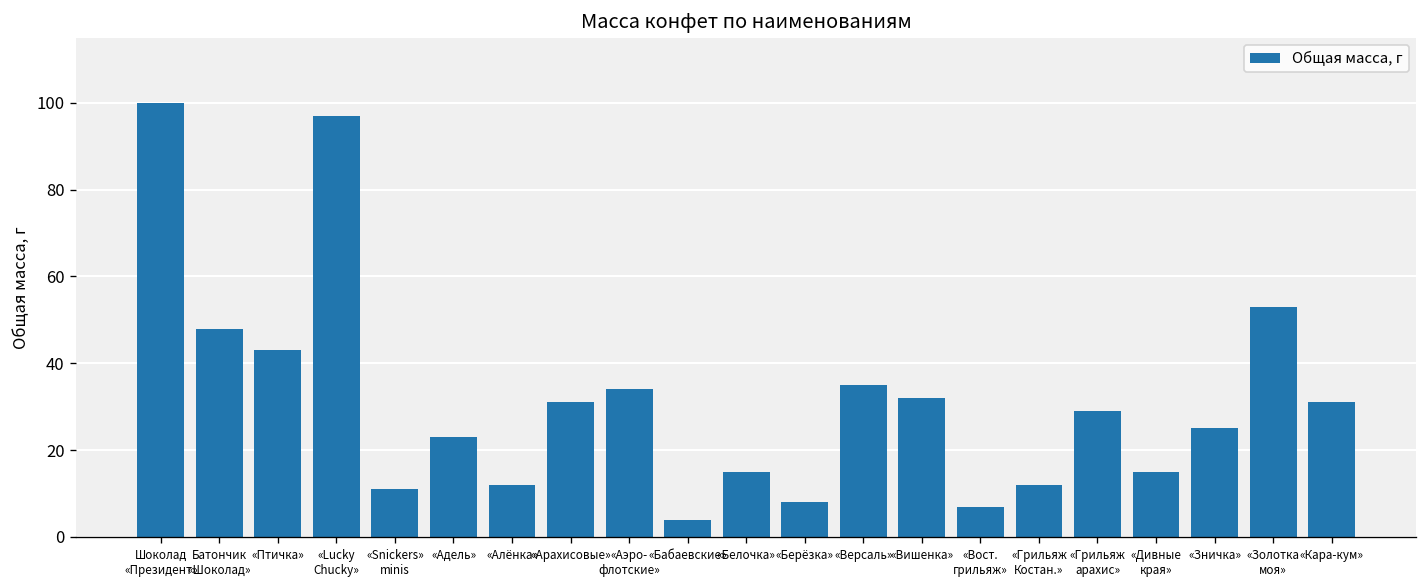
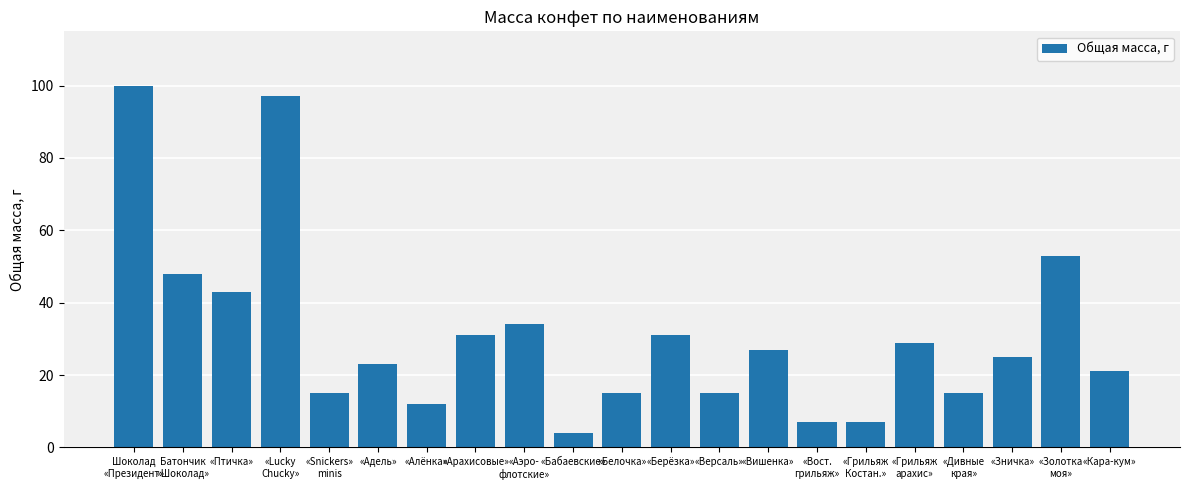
  {
    "Шоколад «Президент»": 100,
    "«Птичка»": 43,
    "«Lucky Chucky»": 97,
-   "«Snickers» minis": 11,
+   "«Snickers» minis": 15,
    "«Адель»": 23,
    "«Алёнка»": 12,
    "«Аэро- флотские»": 34,
    "«Бабаевские»": 4,
-   "«Берёзка»": 8,
-   "«Версаль»": 35,
-   "«Вишенка»": 32,
+   "«Берёзка»": 31,
+   "«Версаль»": 15,
+   "«Вишенка»": 27,
    "«Вост. грильяж»": 7,
-   "«Грильяж Костан.»": 12,
+   "«Грильяж Костан.»": 7,
    "«Грильяж арахис»": 29,
    "«Дивные края»": 15,
    "«Зничка»": 25,
    "«Золотка моя»": 53,
-   "«Кара-кум»": 31
+   "«Кара-кум»": 21
  }
